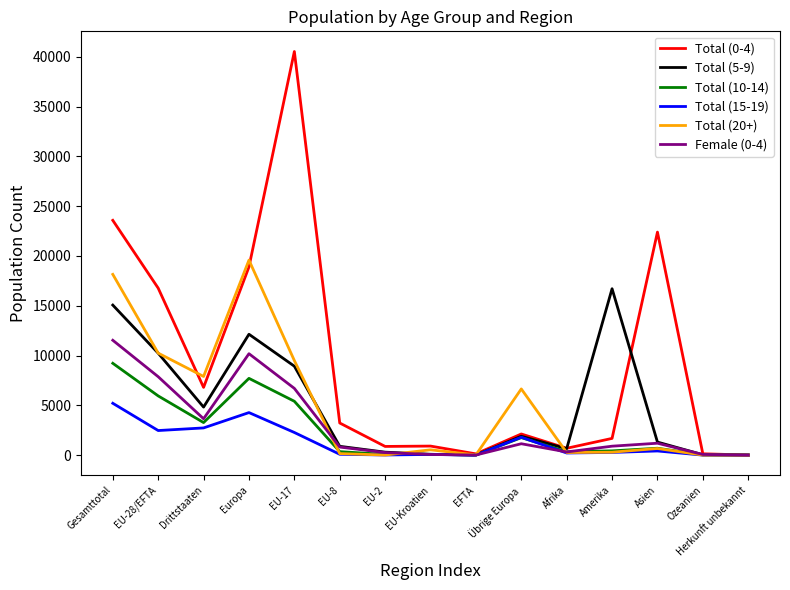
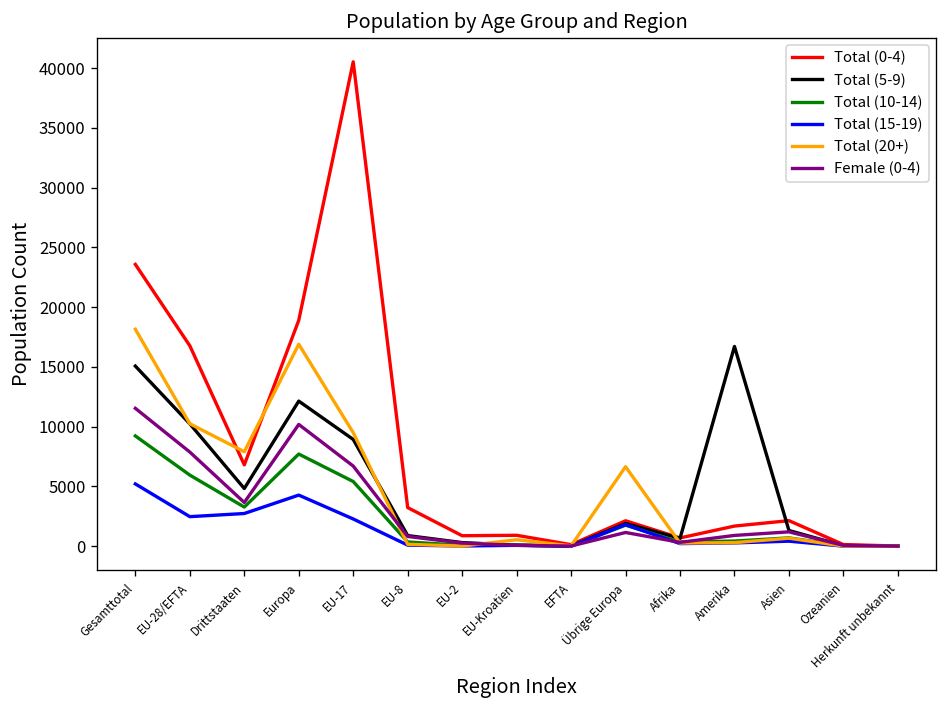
  {
    "Total (0-4)": {
      "Gesamttotal": 24000,
      "EU-28/EFTA": 17000,
      "Drittstaaten": 7000,
      "Europa": 19000,
      "EU-17": 41000,
      "EU-8": 3000,
      "EU-2": 1000,
      "EU-Kroatien": 1000,
      "Amerika": 2000,
-     "Asien": 22000
+     "Asien": 2000
    },
    "Total (5-9)": {
      "Gesamttotal": 15000,
      "Drittstaaten": 5000,
      "Europa": 12000,
      "EU-17": 9000,
      "Amerika": 17000
    },
    "Total (10-14)": {
      "Gesamttotal": 9000,
      "EU-28/EFTA": 6000,
      "Drittstaaten": 3000,
      "Europa": 8000,
      "EU-17": 5000
    },
    "Total (15-19)": {
      "Gesamttotal": 5000,
      "EU-28/EFTA": 2000,
      "Drittstaaten": 3000,
      "Europa": 4000,
      "EU-17": 2000
    },
    "Total (20+)": {
      "Gesamttotal": 18000,
      "Drittstaaten": 8000,
-     "Europa": 20000,
+     "Europa": 17000,
      "EU-17": 9000,
      "EU-Kroatien": 1000,
      "Übrige Europa": 7000
    },
    "Female (0-4)": {
      "Gesamttotal": 12000,
      "EU-28/EFTA": 8000,
      "Drittstaaten": 4000,
      "Europa": 10000,
      "EU-17": 7000,
      "Übrige Europa": 1000,
      "Amerika": 1000
    }
  }
